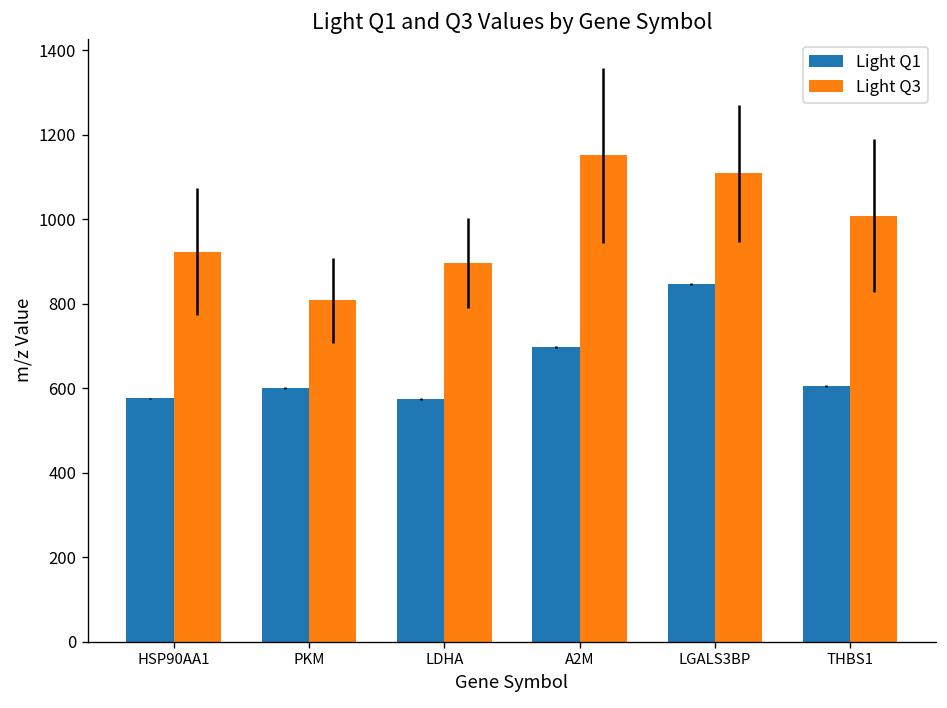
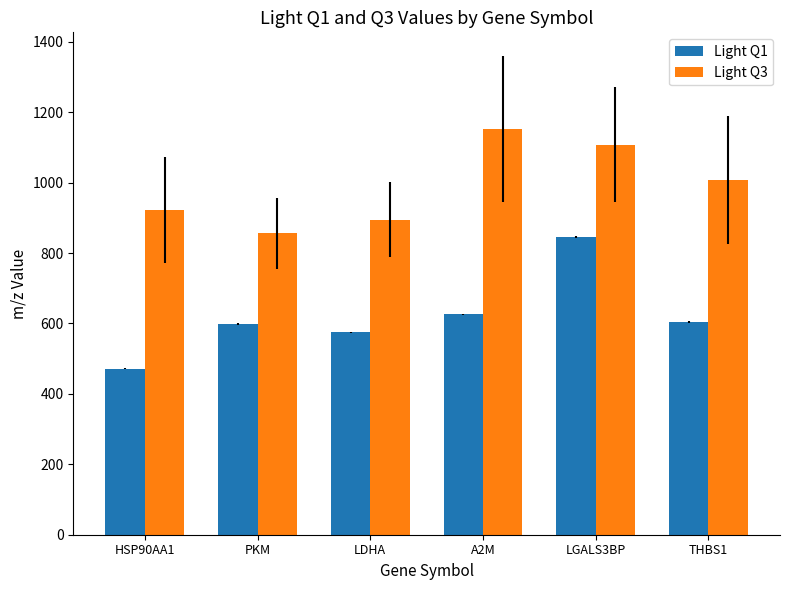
  {
    "Light Q1": {
-     "HSP90AA1": 580,
+     "HSP90AA1": 470,
      "PKM": 600,
      "LDHA": 570,
-     "A2M": 700,
+     "A2M": 630,
      "LGALS3BP": 850,
      "THBS1": 600
    },
    "Light Q3": {
      "HSP90AA1": 920,
-     "PKM": 810,
+     "PKM": 860,
      "LDHA": 900,
      "A2M": 1150,
      "LGALS3BP": 1110,
      "THBS1": 1010
    }
  }
